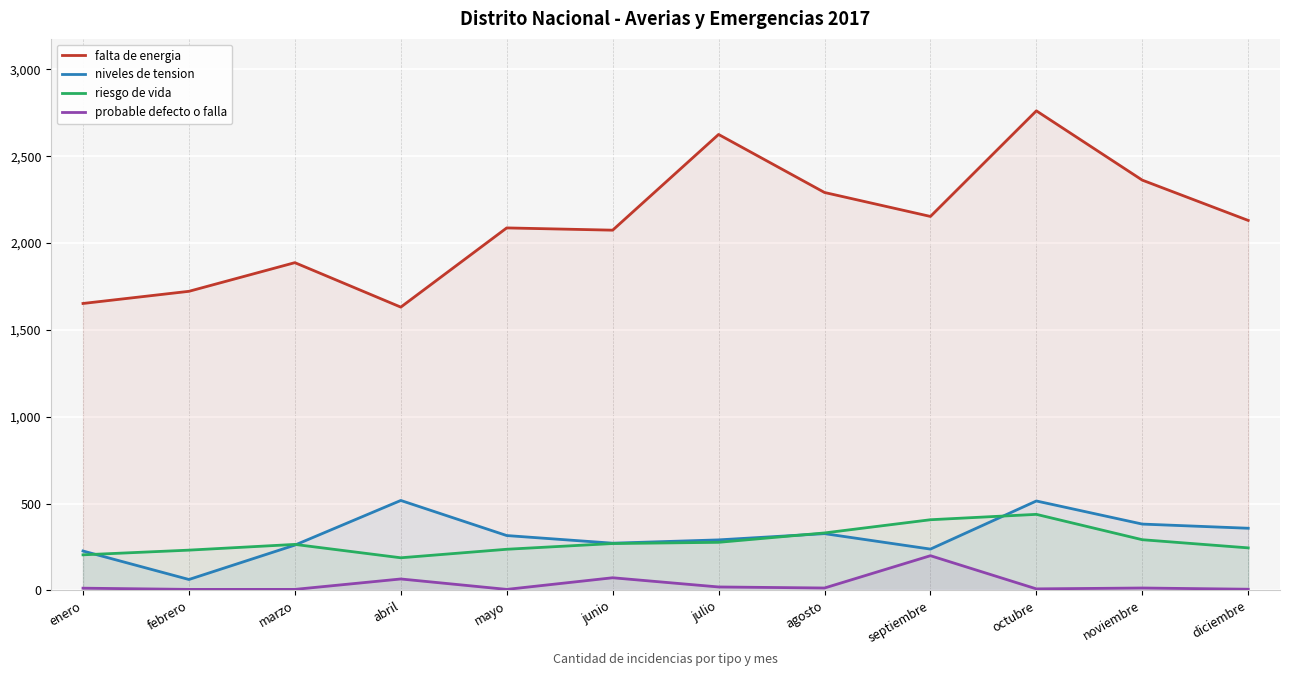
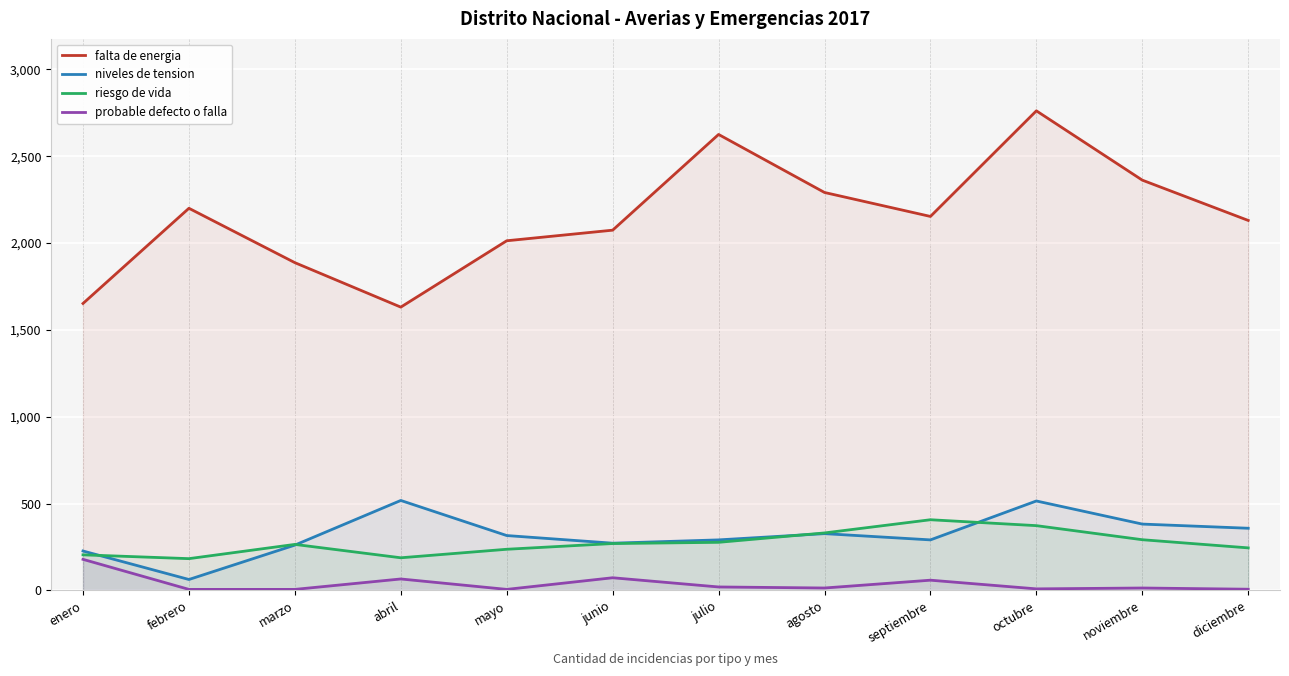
  {
    "falta de energia": {
      "enero": "1,650",
-     "febrero": "1,720",
+     "febrero": "2,200",
      "marzo": "1,890",
      "abril": "1,630",
-     "mayo": "2,090",
+     "mayo": "2,010",
      "junio": "2,070",
      "julio": "2,630",
      "agosto": "2,290",
      "septiembre": "2,150",
      "octubre": "2,760",
      "noviembre": "2,360",
      "diciembre": "2,130"
    },
    "niveles de tension": {
      "enero": "230",
      "febrero": "60",
      "abril": "520",
      "mayo": "320",
-     "septiembre": "240",
+     "septiembre": "290",
      "octubre": "520",
      "noviembre": "380",
      "diciembre": "360"
    },
    "riesgo de vida": {
      "enero": "210",
-     "febrero": "230",
+     "febrero": "180",
      "abril": "190",
      "mayo": "240",
      "septiembre": "410",
-     "octubre": "440",
+     "octubre": "370",
      "noviembre": "290",
      "diciembre": "250"
    },
    "probable defecto o falla": {
-     "enero": "10",
+     "enero": "180",
      "febrero": "10",
      "marzo": "10",
      "abril": "70",
      "mayo": "10",
      "junio": "70",
      "julio": "20",
      "agosto": "10",
-     "septiembre": "200",
+     "septiembre": "60",
      "octubre": "10",
      "noviembre": "10",
      "diciembre": "10"
    }
  }
